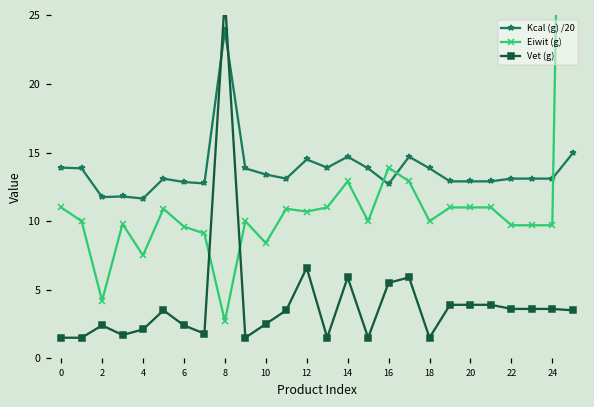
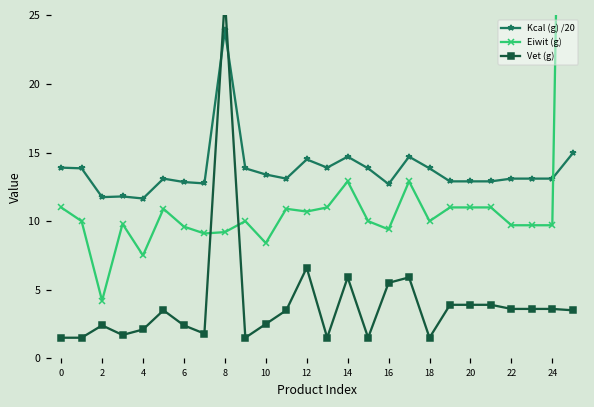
  {
    "Eiwit (g)": {
      "0": 11.0,
      "2": 4.2,
      "4": 7.5,
      "6": 9.6,
-     "8": 2.7,
+     "8": 9.2,
      "10": 8.4,
      "12": 10.7,
      "14": 12.9,
-     "16": 13.9,
+     "16": 9.4,
      "18": 10.0,
      "20": 11.0,
      "22": 9.7,
      "24": 9.7
    }
  }
